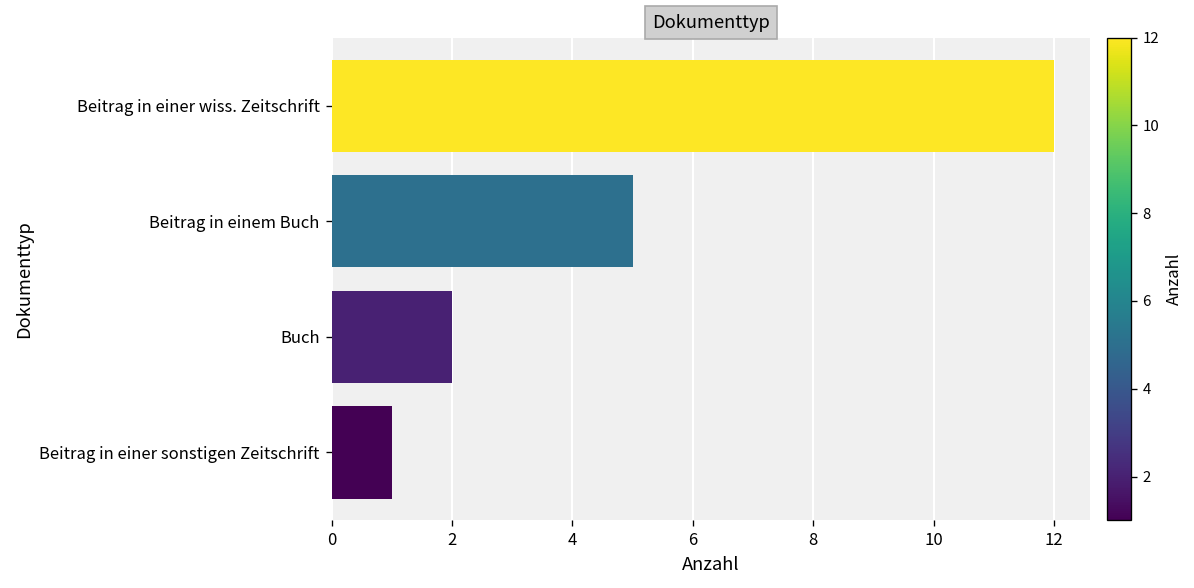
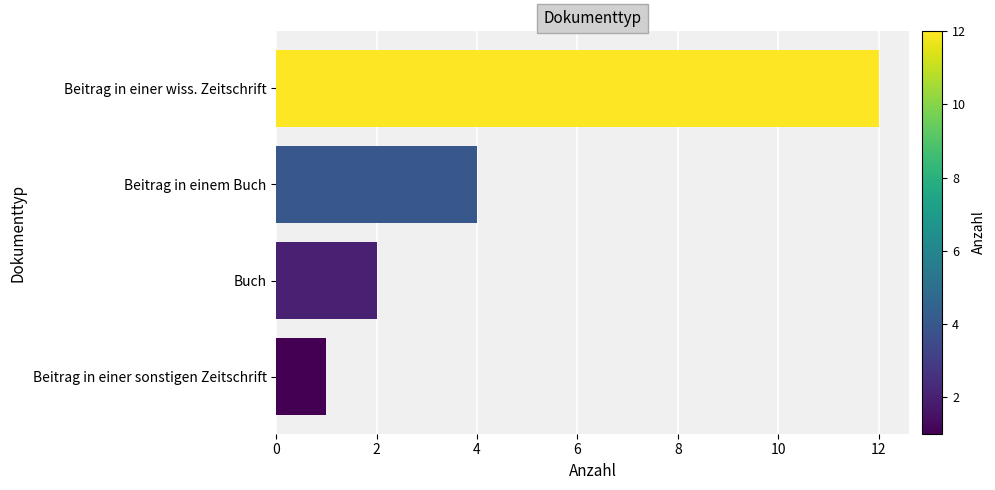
  {
    "Beitrag in einer wiss. Zeitschrift": 12,
-   "Beitrag in einem Buch": 5,
+   "Beitrag in einem Buch": 4,
    "Buch": 2,
    "Beitrag in einer sonstigen Zeitschrift": 1
  }
